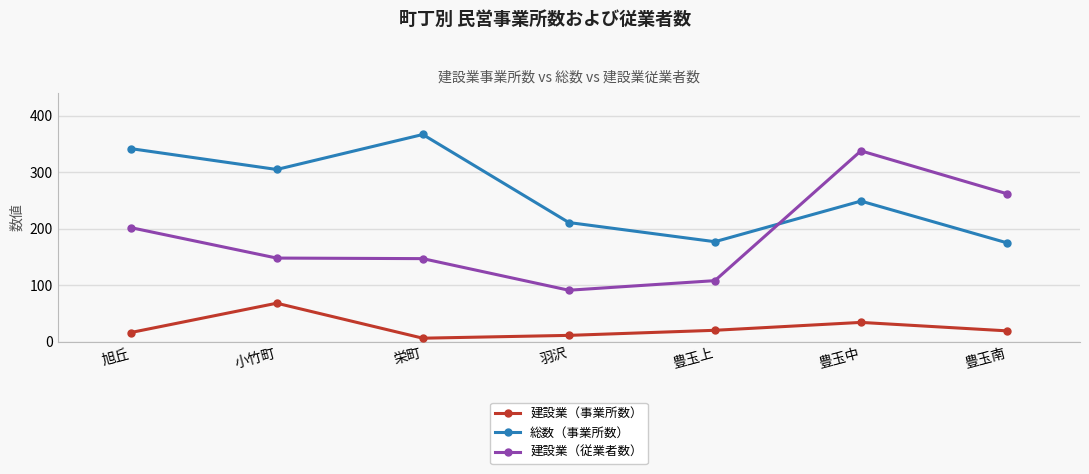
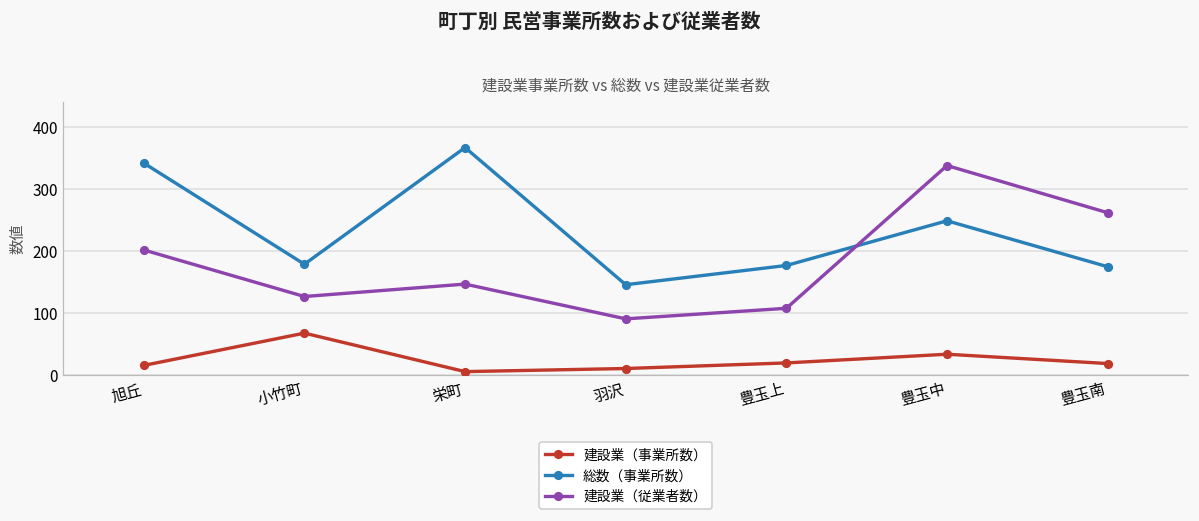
  {
    "建設業（事業所数）": {
      "旭丘": 20,
      "小竹町": 70,
      "栄町": 10,
      "羽沢": 10,
      "豊玉上": 20,
      "豊玉中": 30,
      "豊玉南": 20
    },
    "総数（事業所数）": {
      "旭丘": 340,
-     "小竹町": 310,
+     "小竹町": 180,
      "栄町": 370,
-     "羽沢": 210,
+     "羽沢": 150,
      "豊玉上": 180,
      "豊玉中": 250,
      "豊玉南": 180
    },
    "建設業（従業者数）": {
      "旭丘": 200,
-     "小竹町": 150,
+     "小竹町": 130,
      "栄町": 150,
      "羽沢": 90,
      "豊玉上": 110,
      "豊玉中": 340,
      "豊玉南": 260
    }
  }
